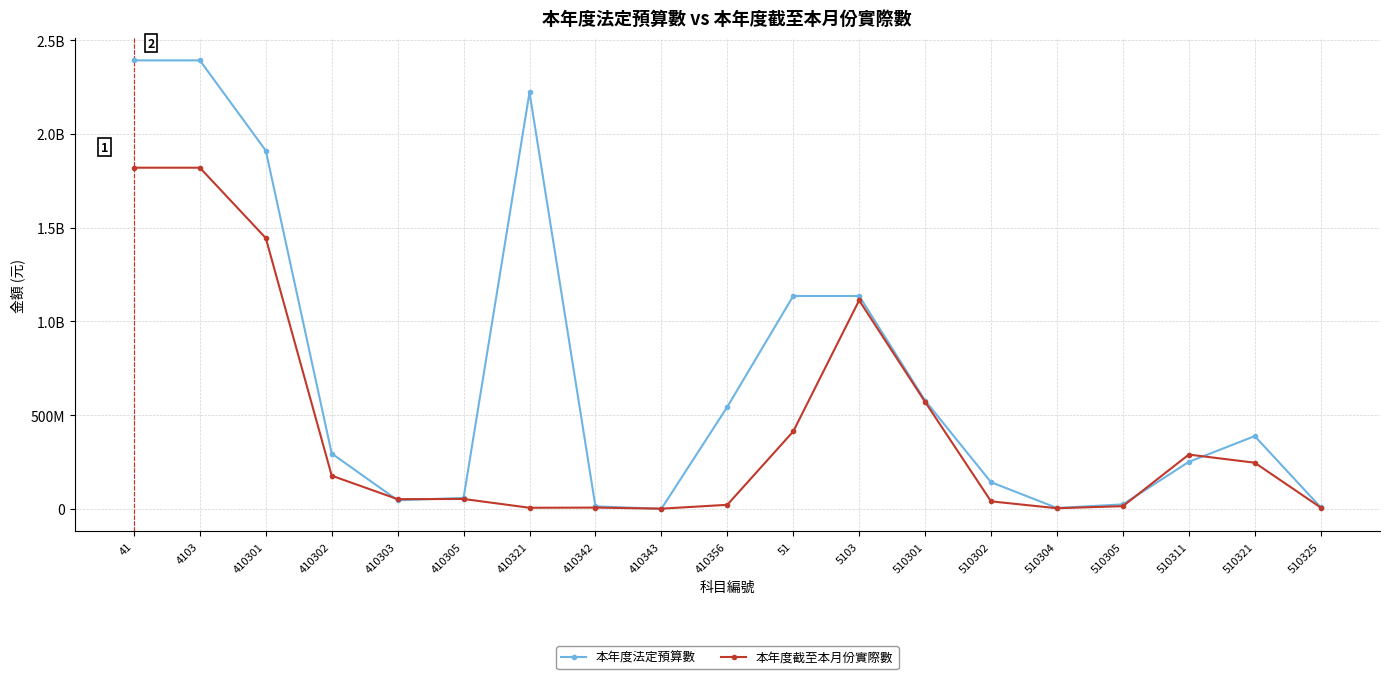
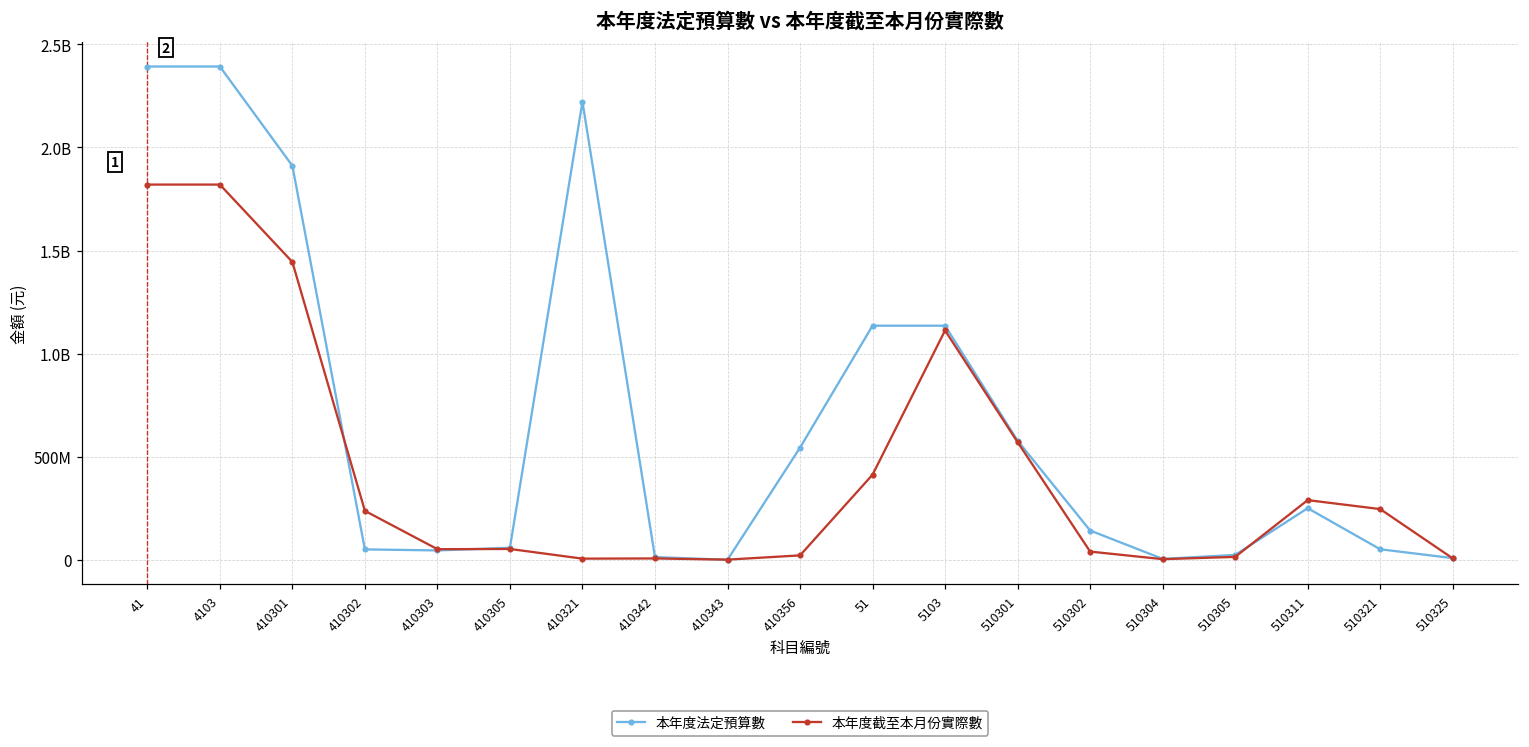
  {
    "本年度法定預算數": {
      "4103": 2390000000,
      "410301": 1910000000,
-     "410302": 300000000,
+     "410302": 50000000,
      "410321": 2220000000,
      "410356": 540000000,
      "51": 1140000000,
      "5103": 1140000000,
      "510302": 140000000,
      "510311": 250000000,
-     "510321": 390000000
+     "510321": 50000000
    },
    "本年度截至本月份實際數": {
      "41": 1820000000,
      "4103": 1820000000,
      "410301": 1440000000,
-     "410302": 180000000,
+     "410302": 240000000,
      "410321": 10000000,
      "410356": 20000000,
      "51": 410000000,
      "5103": 1110000000,
      "510302": 40000000,
      "510311": 290000000,
      "510321": 250000000
    }
  }
